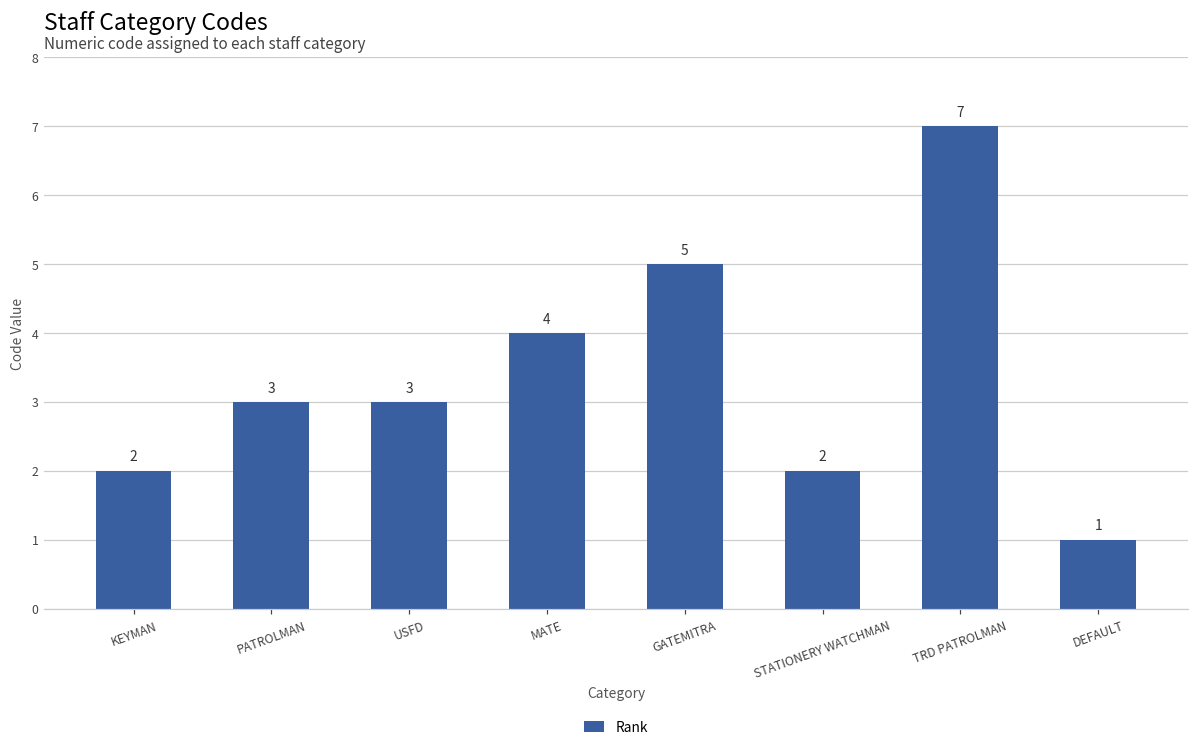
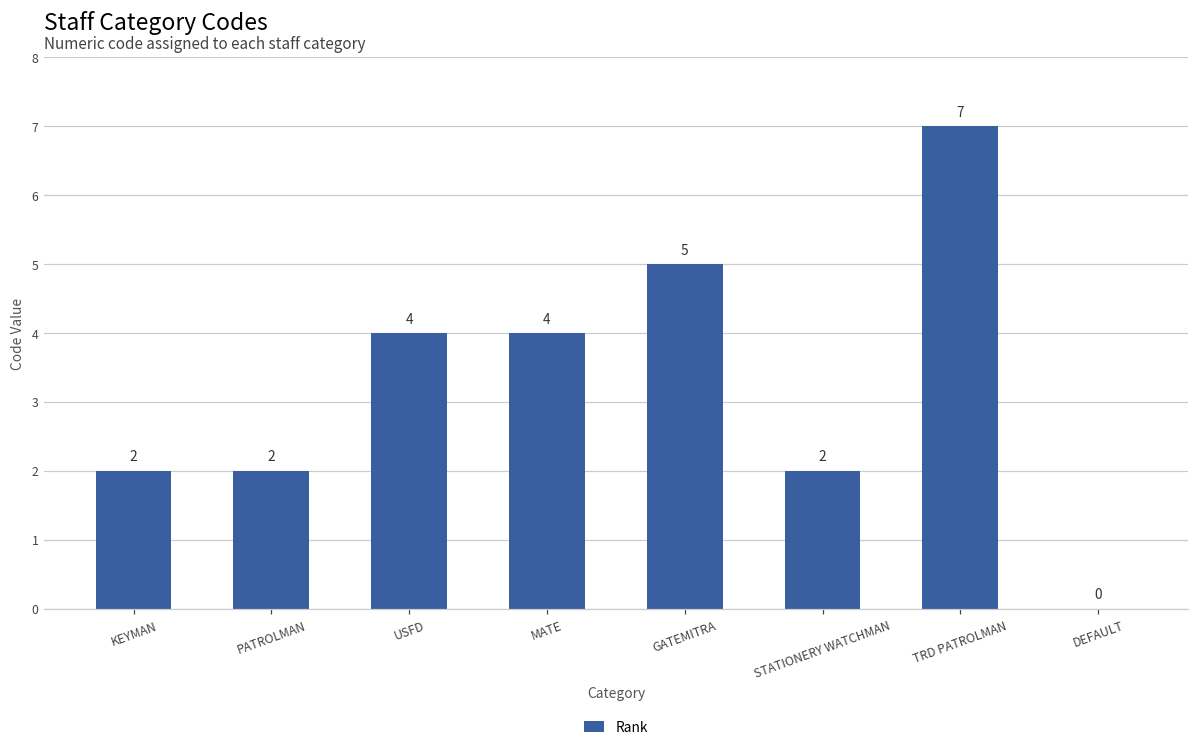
  {
    "KEYMAN": 2,
-   "PATROLMAN": 3,
-   "USFD": 3,
+   "PATROLMAN": 2,
+   "USFD": 4,
    "MATE": 4,
    "GATEMITRA": 5,
    "STATIONERY WATCHMAN": 2,
    "TRD PATROLMAN": 7,
-   "DEFAULT": 1
+   "DEFAULT": 0
  }
